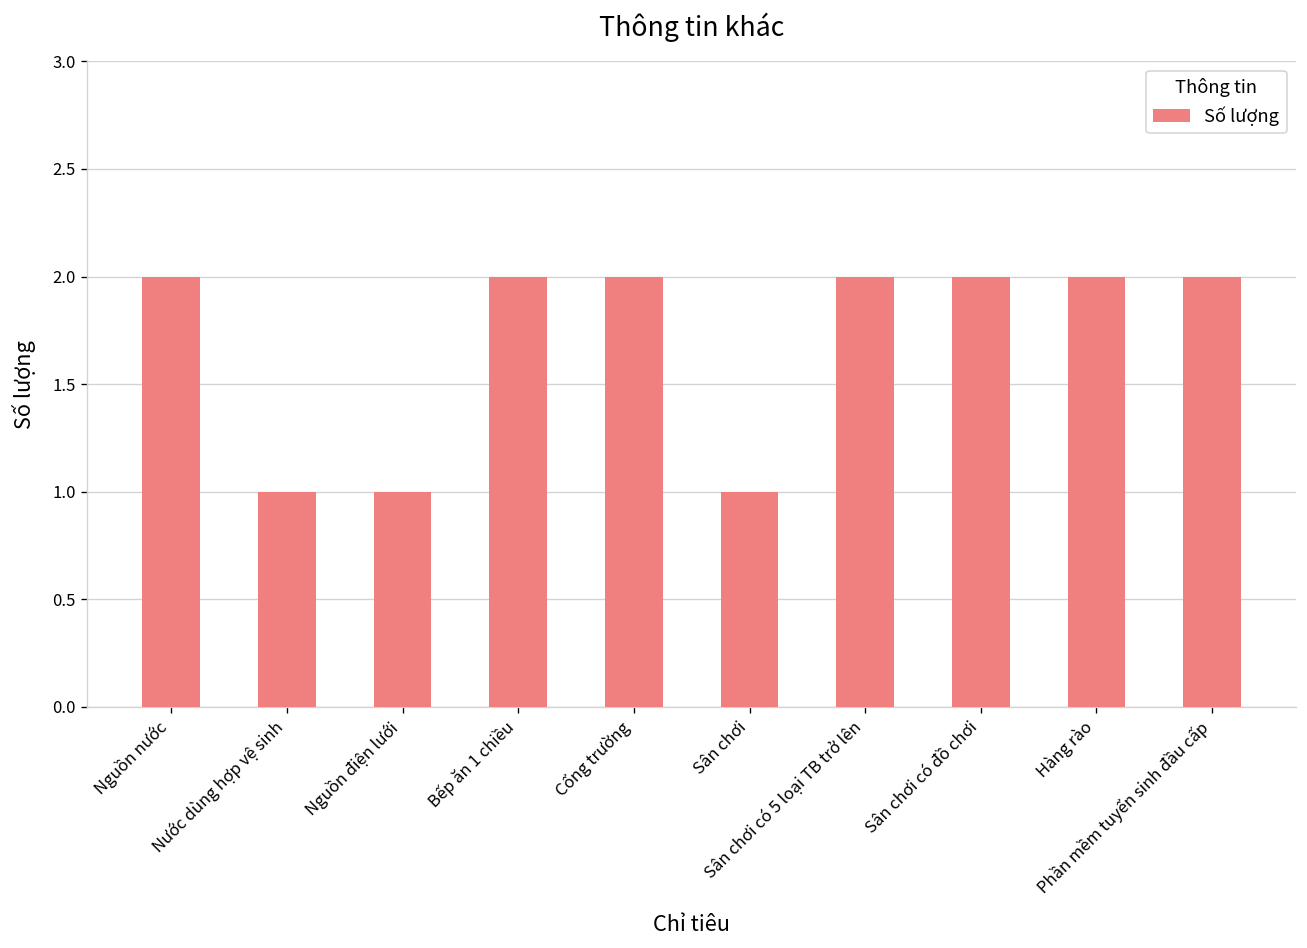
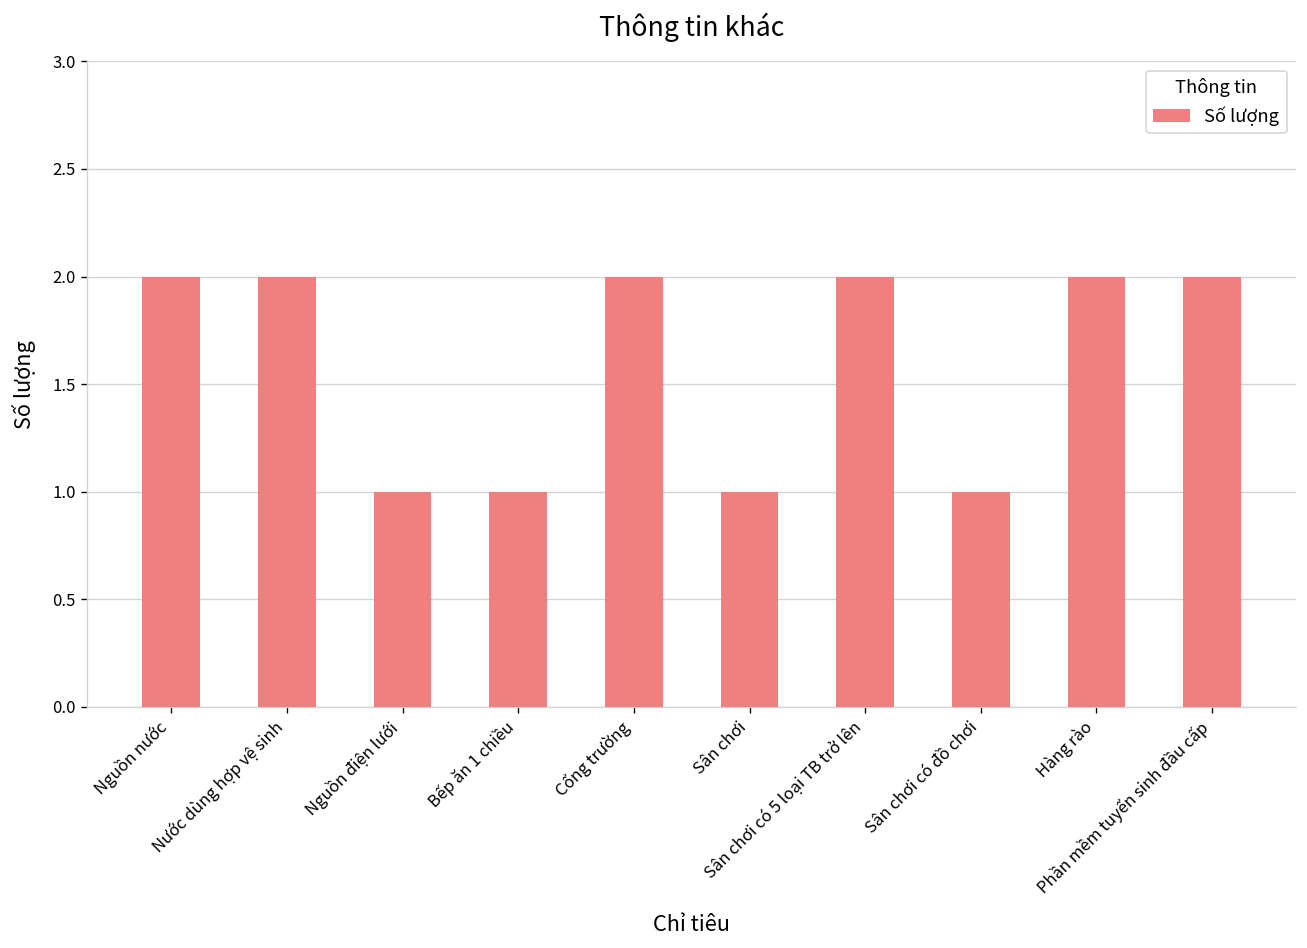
  {
    "Nguồn nước": 2,
-   "Nước dùng hợp vệ sinh": 1,
+   "Nước dùng hợp vệ sinh": 2,
    "Nguồn điện lưới": 1,
-   "Bếp ăn 1 chiều": 2,
+   "Bếp ăn 1 chiều": 1,
    "Cổng trường": 2,
    "Sân chơi": 1,
    "Sân chơi có 5 loại TB trở lên": 2,
-   "Sân chơi có đồ chơi": 2,
+   "Sân chơi có đồ chơi": 1,
    "Hàng rào": 2,
    "Phần mềm tuyển sinh đầu cấp": 2
  }
